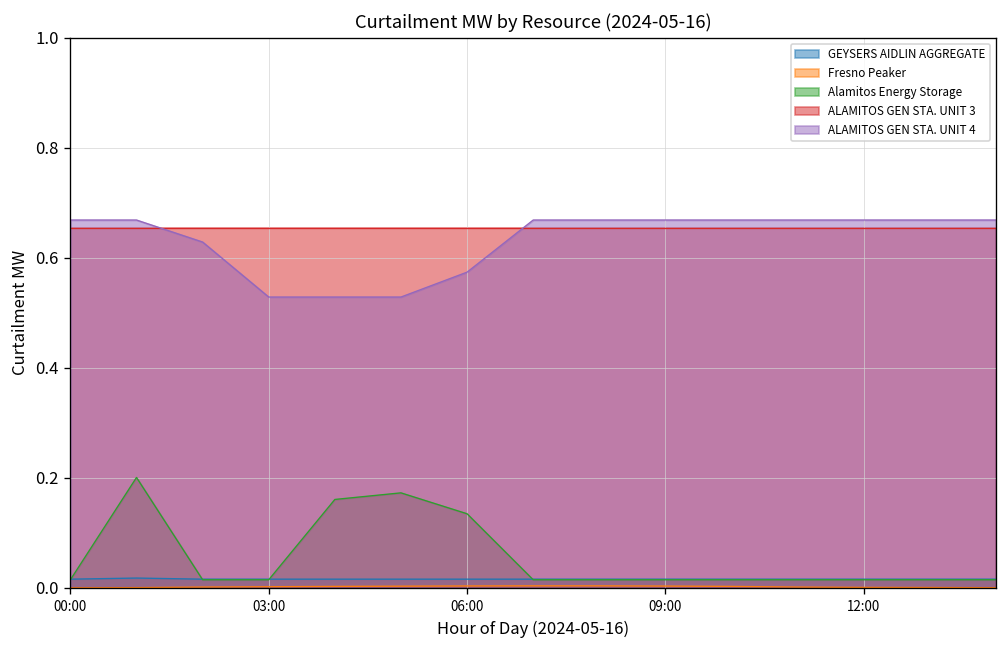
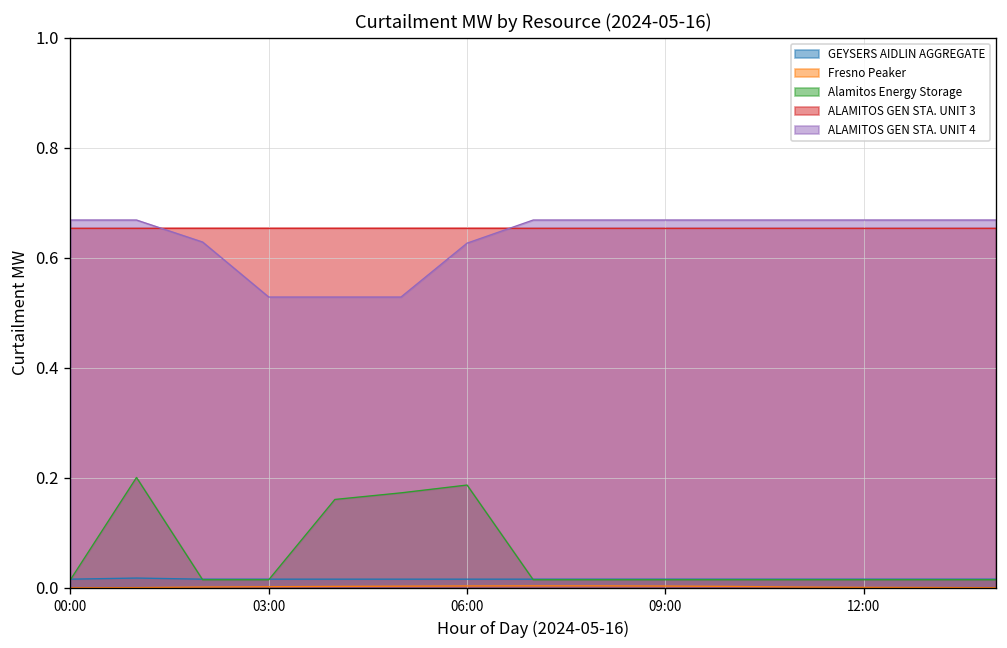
  {
    "GEYSERS AIDLIN AGGREGATE": {
      "06:00": 0.02
    },
    "Fresno Peaker": {
      "00:00": 0.00,
      "03:00": 0.00,
      "06:00": 0.00,
      "09:00": 0.00,
      "12:00": 0.00
    },
    "Alamitos Energy Storage": {
-     "06:00": 0.13
+     "06:00": 0.19
    },
    "ALAMITOS GEN STA. UNIT 3": {
      "00:00": 0.65,
      "03:00": 0.65,
      "06:00": 0.65,
      "09:00": 0.65,
      "12:00": 0.65
    },
    "ALAMITOS GEN STA. UNIT 4": {
      "00:00": 0.67,
      "03:00": 0.53,
-     "06:00": 0.57,
+     "06:00": 0.63,
      "09:00": 0.67,
      "12:00": 0.67
    }
  }
